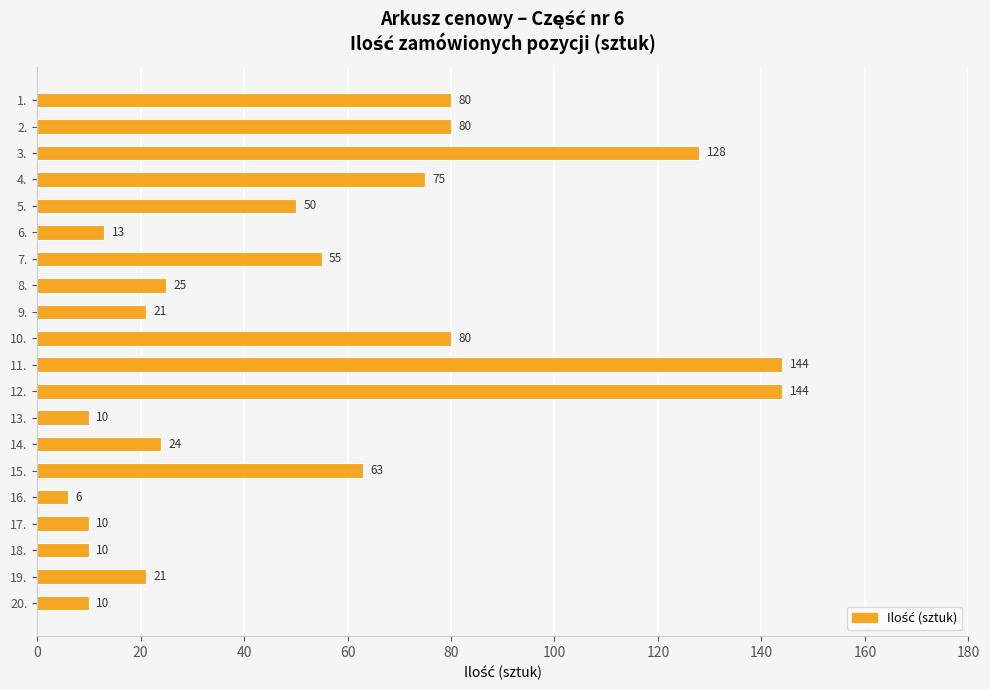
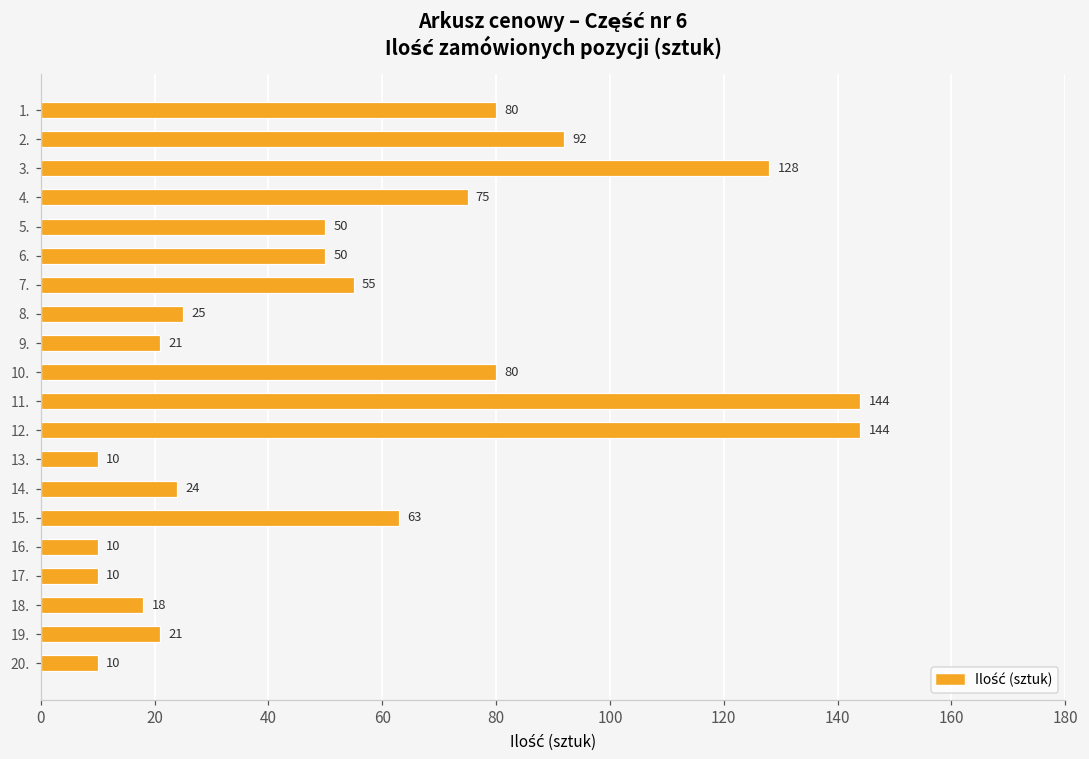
  {
    "1.": 80,
-   "2.": 80,
+   "2.": 92,
    "3.": 128,
    "4.": 75,
    "5.": 50,
-   "6.": 13,
+   "6.": 50,
    "7.": 55,
    "8.": 25,
    "9.": 21,
    "10.": 80,
    "11.": 144,
    "12.": 144,
    "13.": 10,
    "14.": 24,
    "15.": 63,
-   "16.": 6,
+   "16.": 10,
    "17.": 10,
-   "18.": 10,
+   "18.": 18,
    "19.": 21,
    "20.": 10
  }
